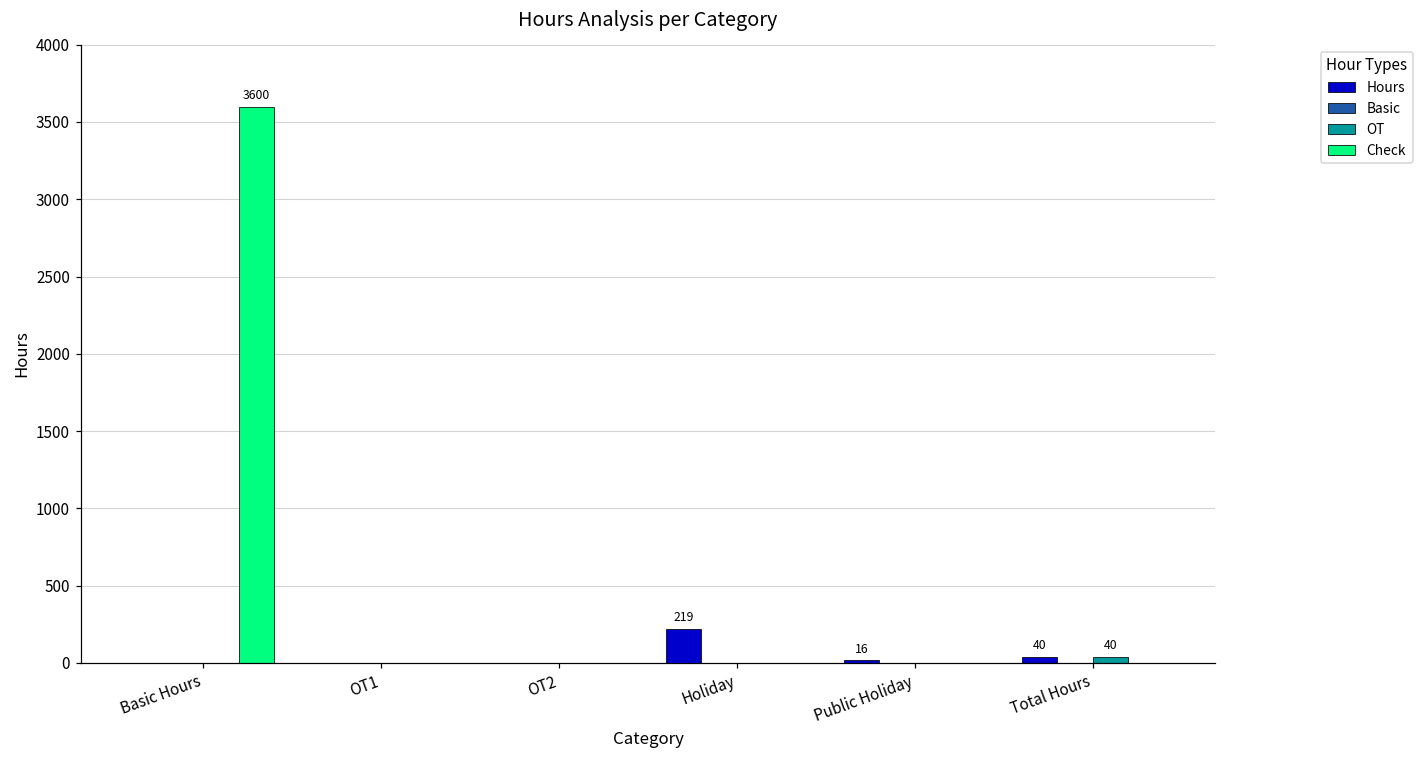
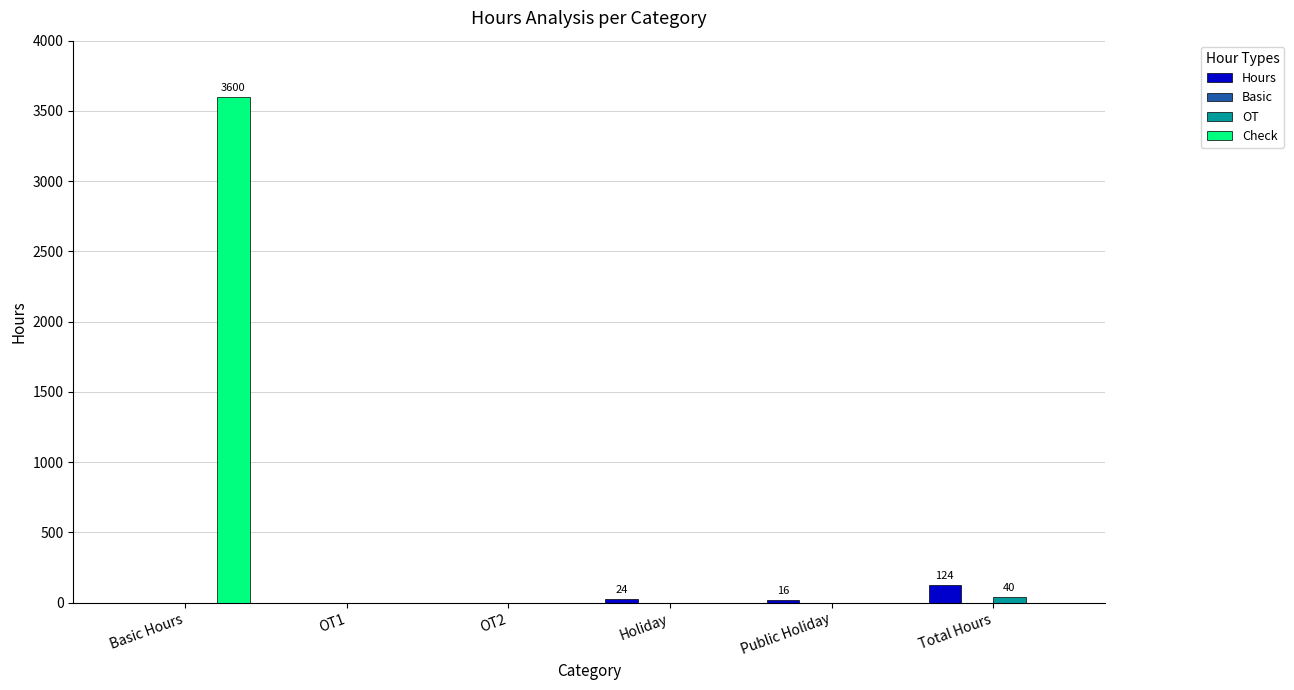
  {
    "Hours": {
-     "Holiday": 219,
+     "Holiday": 24,
      "Public Holiday": 16,
-     "Total Hours": 40
+     "Total Hours": 124
    },
    "Basic": {
      "Basic Hours": 0,
      "OT1": 0,
      "OT2": 0,
      "Holiday": 0,
      "Public Holiday": 0,
      "Total Hours": 0
    },
    "OT": {
      "Total Hours": 40
    },
    "Check": {
      "Basic Hours": 3600
    }
  }
